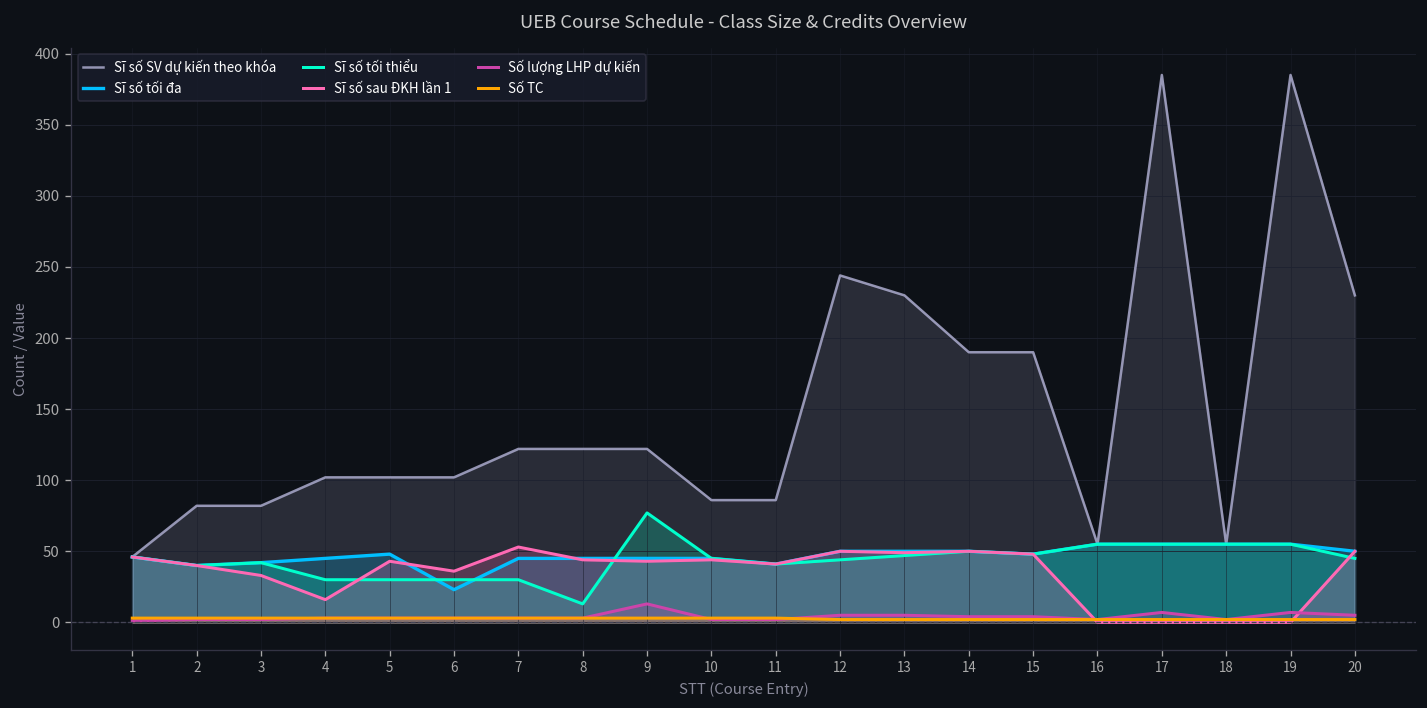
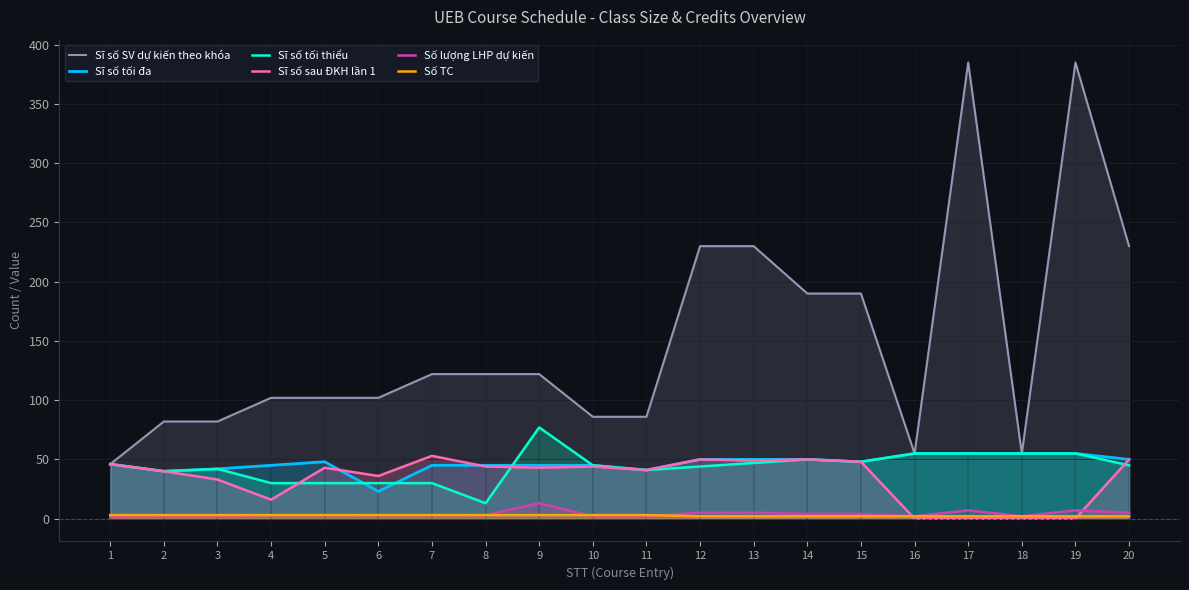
  {
    "Sĩ số SV dự kiến theo khóa": {
      "2": 82,
      "3": 82,
      "4": 102,
      "5": 102,
      "6": 102,
      "7": 122,
      "8": 122,
      "9": 122,
      "10": 86,
      "11": 86,
-     "12": 244,
+     "12": 230,
      "13": 230,
      "14": 190,
      "15": 190,
      "17": 385,
      "19": 385,
      "20": 230
    },
    "Sĩ số tối đa": {
      "4": 45,
      "5": 48,
      "6": 23,
      "7": 45
    },
    "Sĩ số tối thiểu": {
      "4": 30,
      "5": 30,
      "6": 30,
      "7": 30,
      "8": 13,
      "9": 77,
      "12": 44,
      "20": 45
    },
    "Sĩ số sau ĐKH lần 1": {
      "3": 33,
      "4": 16,
      "5": 43,
      "6": 36,
      "7": 53
    },
    "Số lượng LHP dự kiến": {
      "9": 13,
      "12": 5,
      "13": 5,
      "17": 7,
      "19": 7,
      "20": 5
    },
    "Số TC": {
      "9": 3,
      "12": 2,
      "13": 2,
      "20": 2
    }
  }
